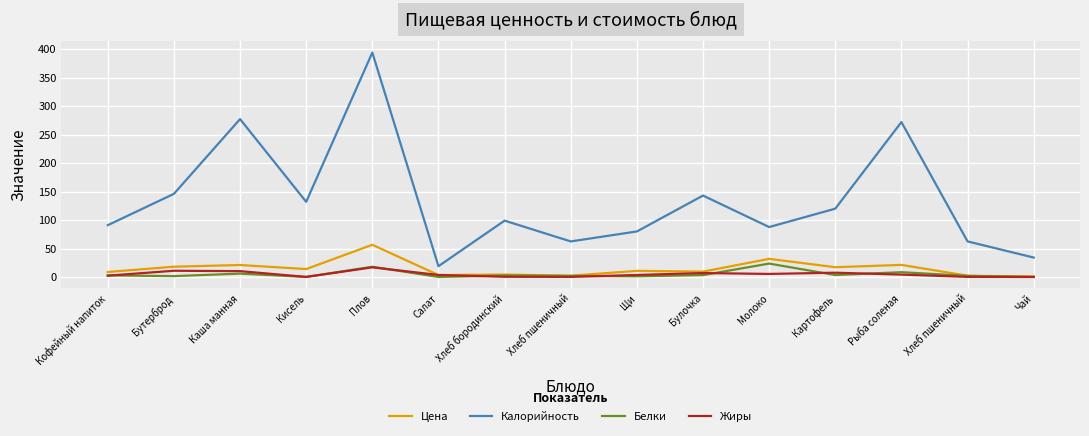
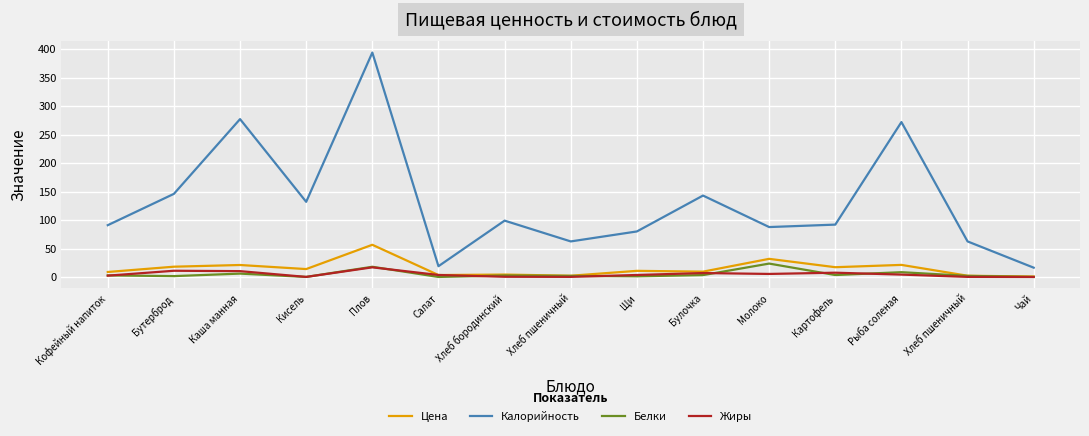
  {
    "Цена": {
      "Кофейный напиток": 10,
      "Бутерброд": 20,
      "Каша манная": 20,
      "Кисель": 10,
      "Плов": 60,
      "Щи": 10,
      "Молоко": 30,
      "Картофель": 20,
      "Рыба соленая": 20
    },
    "Калорийность": {
      "Кофейный напиток": 90,
      "Бутерброд": 150,
      "Каша манная": 280,
      "Кисель": 130,
      "Плов": 390,
      "Салат": 20,
      "Хлеб бородинский": 100,
      "Щи": 80,
      "Булочка": 140,
      "Молоко": 90,
-     "Картофель": 120,
+     "Картофель": 90,
      "Рыба соленая": 270,
-     "Чай": 30
+     "Чай": 20
    },
    "Белки": {
      "Бутерброд": 0,
      "Молоко": 20
    },
    "Жиры": {
      "Бутерброд": 10,
      "Молоко": 10
    }
  }
